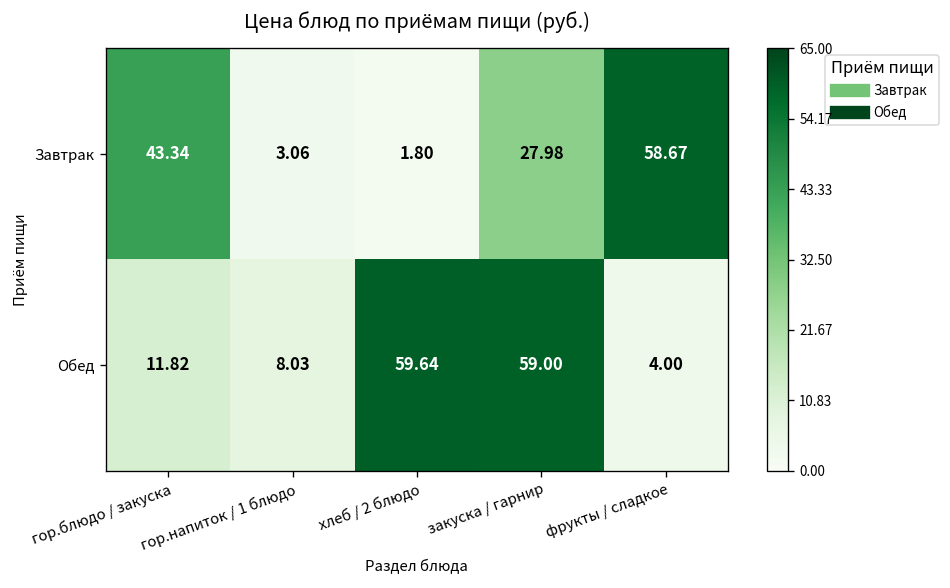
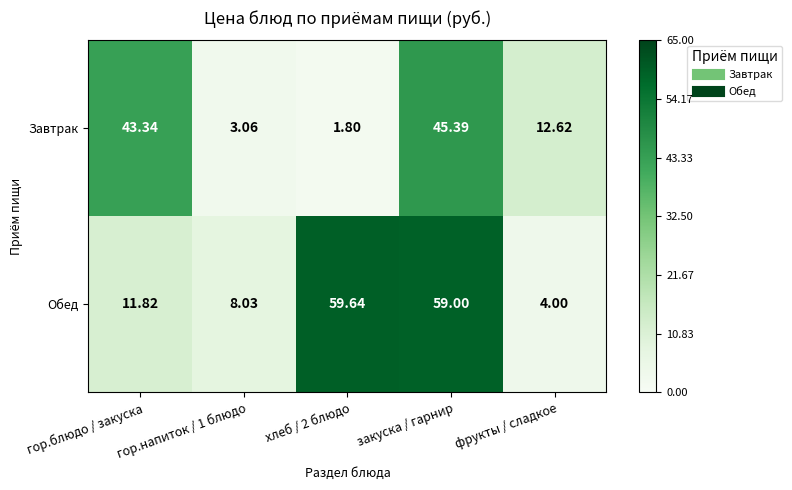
  {
    "Завтрак": {
      "гор.блюдо / закуска": 43.34,
      "гор.напиток / 1 блюдо": 3.06,
      "хлеб / 2 блюдо": 1.80,
-     "закуска / гарнир": 27.98,
-     "фрукты / сладкое": 58.67
+     "закуска / гарнир": 45.39,
+     "фрукты / сладкое": 12.62
    },
    "Обед": {
      "гор.блюдо / закуска": 11.82,
      "гор.напиток / 1 блюдо": 8.03,
      "хлеб / 2 блюдо": 59.64,
      "закуска / гарнир": 59.00,
      "фрукты / сладкое": 4.00
    }
  }
